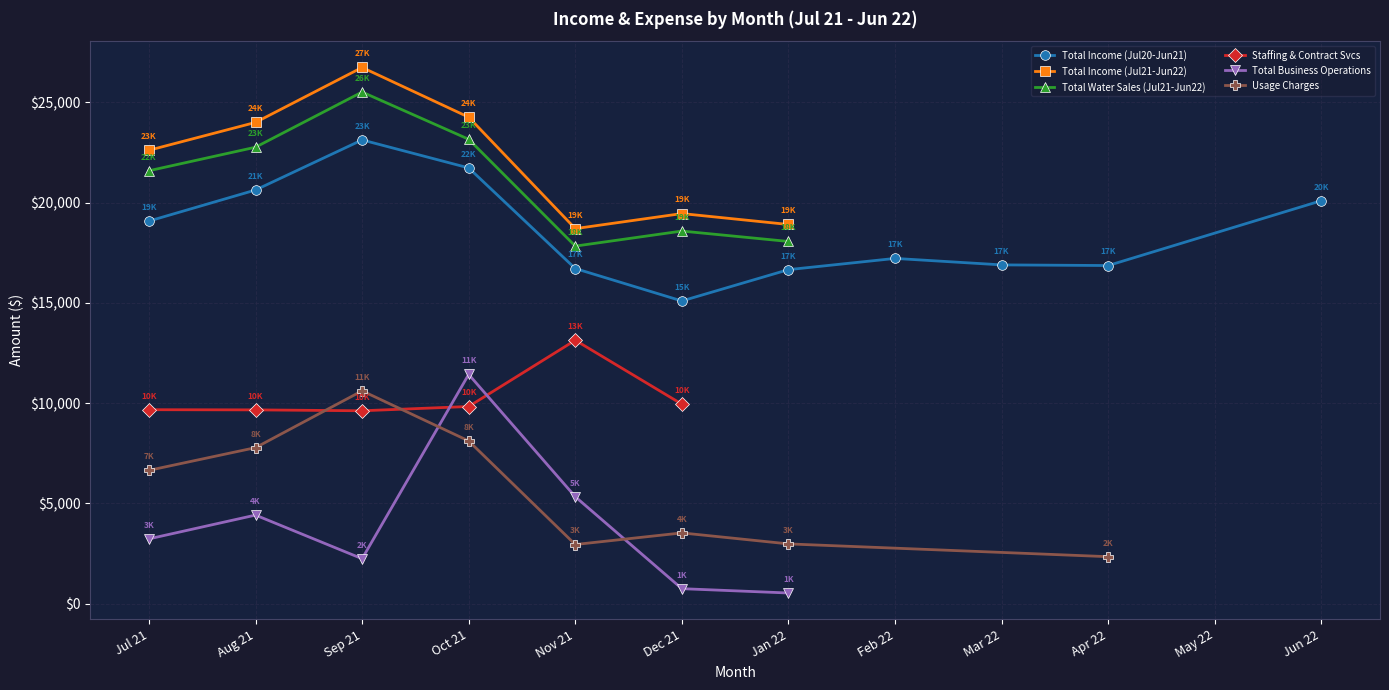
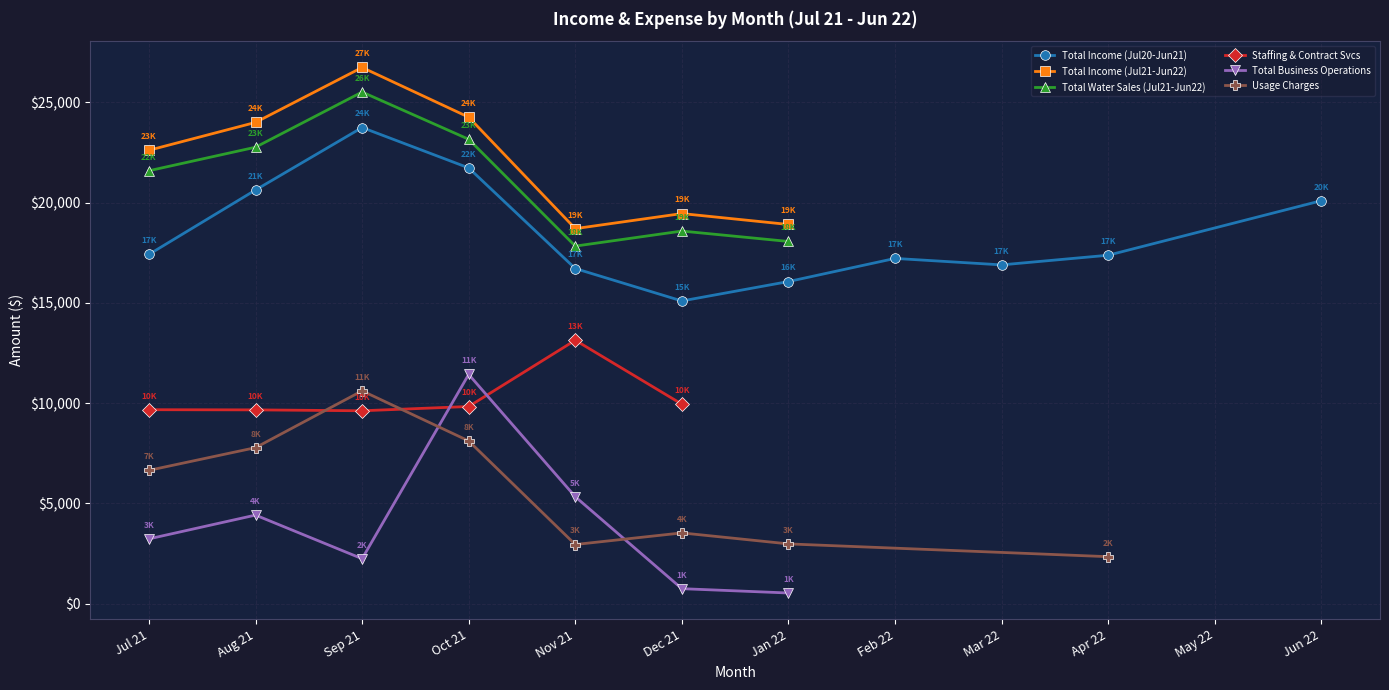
  {
    "Total Income (Jul20-Jun21)": {
-     "Jul 21": "19K",
+     "Jul 21": "17K",
      "Aug 21": "21K",
-     "Sep 21": "23K",
+     "Sep 21": "24K",
      "Oct 21": "22K",
      "Nov 21": "17K",
      "Dec 21": "15K",
-     "Jan 22": "17K",
+     "Jan 22": "16K",
      "Feb 22": "17K",
      "Mar 22": "17K",
-     "Apr 22": "$16,900",
+     "Apr 22": "$17,400",
      "Jun 22": "20K"
    },
    "Total Income (Jul21-Jun22)": {
      "Jul 21": "23K",
      "Aug 21": "24K",
      "Sep 21": "27K",
      "Oct 21": "24K",
      "Nov 21": "19K",
      "Dec 21": "19K",
      "Jan 22": "19K"
    },
    "Total Water Sales (Jul21-Jun22)": {
      "Jul 21": "22K",
      "Aug 21": "23K",
      "Sep 21": "26K",
      "Oct 21": "23K"
    },
    "Staffing & Contract Svcs": {
      "Jul 21": "10K",
      "Aug 21": "10K",
      "Oct 21": "10K",
      "Nov 21": "13K",
      "Dec 21": "10K"
    },
    "Total Business Operations": {
      "Jul 21": "3K",
      "Aug 21": "4K",
      "Sep 21": "2K",
      "Oct 21": "11K",
      "Nov 21": "5K",
      "Dec 21": "1K",
      "Jan 22": "1K"
    },
    "Usage Charges": {
      "Jul 21": "7K",
      "Aug 21": "8K",
      "Sep 21": "11K",
      "Oct 21": "8K",
      "Nov 21": "3K",
      "Dec 21": "4K",
      "Jan 22": "3K",
      "Apr 22": "2K"
    }
  }
